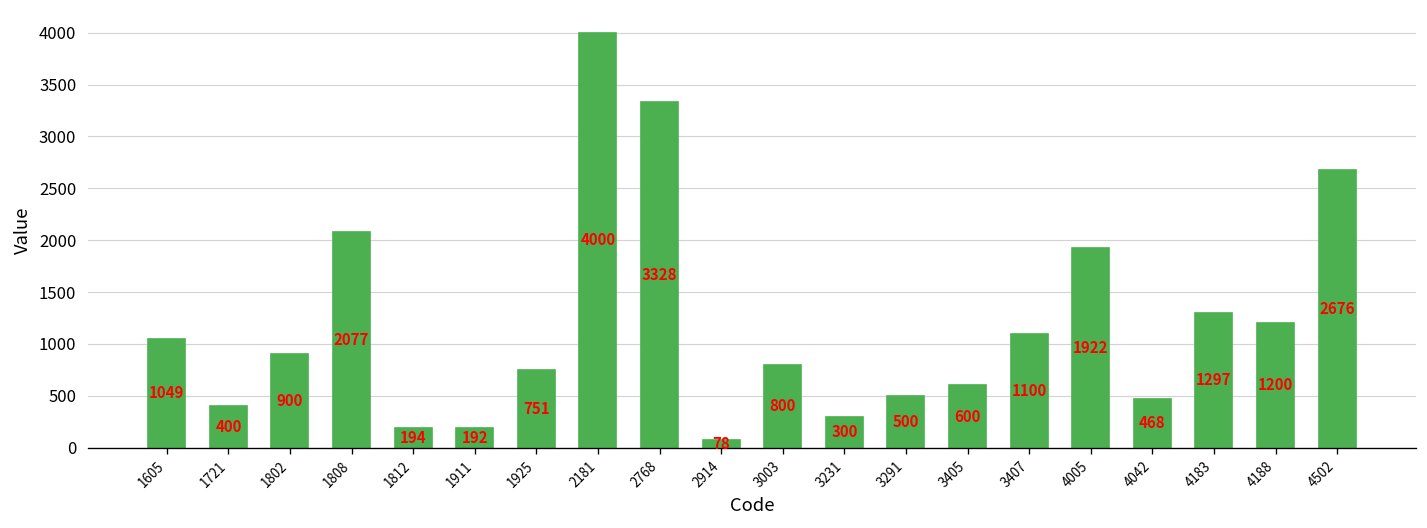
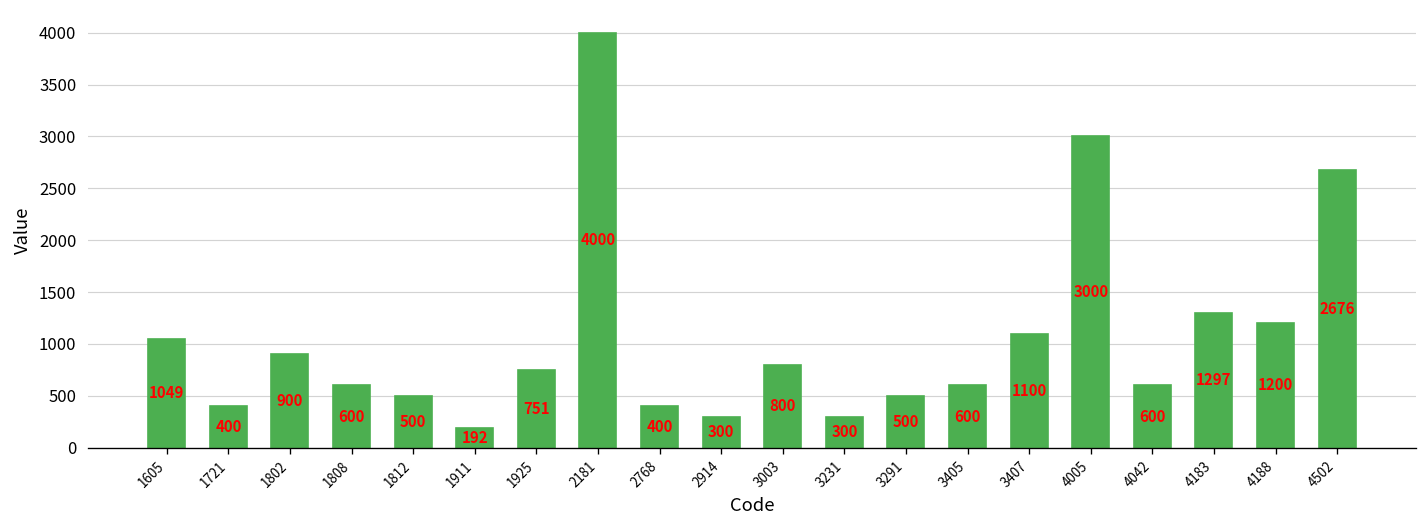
  {
    "1605": 1049,
    "1721": 400,
    "1802": 900,
-   "1808": 2077,
-   "1812": 194,
+   "1808": 600,
+   "1812": 500,
    "1911": 192,
    "1925": 751,
    "2181": 4000,
-   "2768": 3328,
-   "2914": 78,
+   "2768": 400,
+   "2914": 300,
    "3003": 800,
    "3231": 300,
    "3291": 500,
    "3405": 600,
    "3407": 1100,
-   "4005": 1922,
-   "4042": 468,
+   "4005": 3000,
+   "4042": 600,
    "4183": 1297,
    "4188": 1200,
    "4502": 2676
  }
